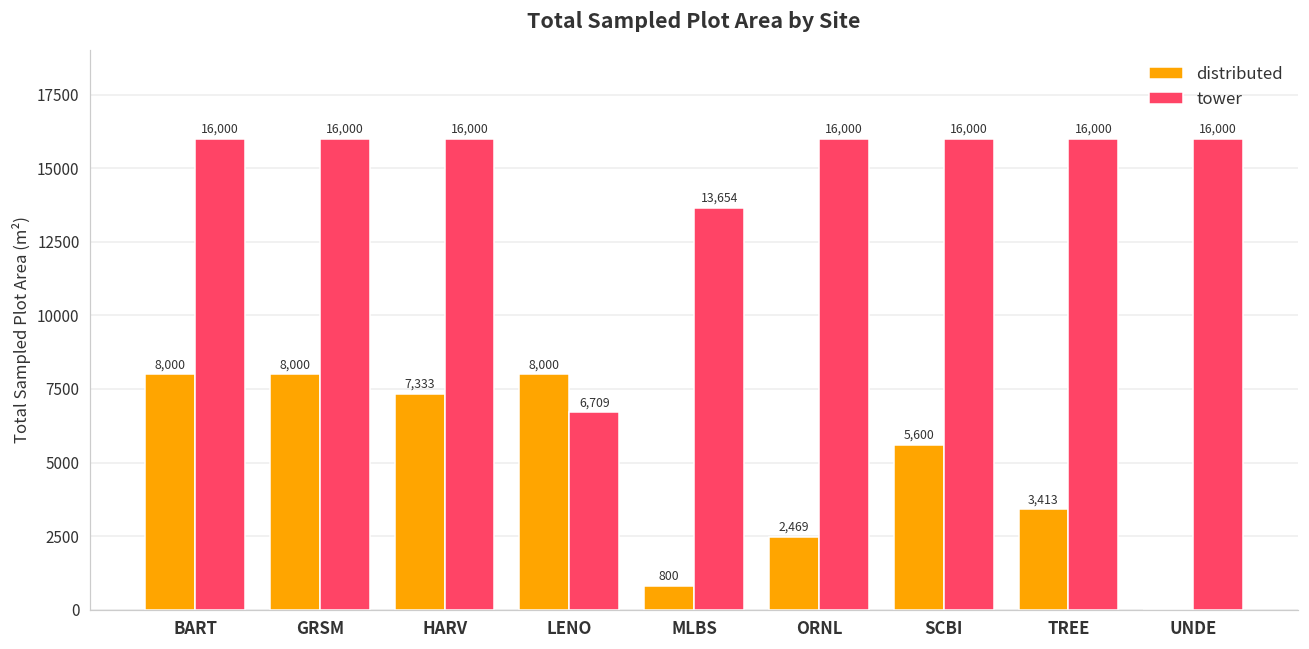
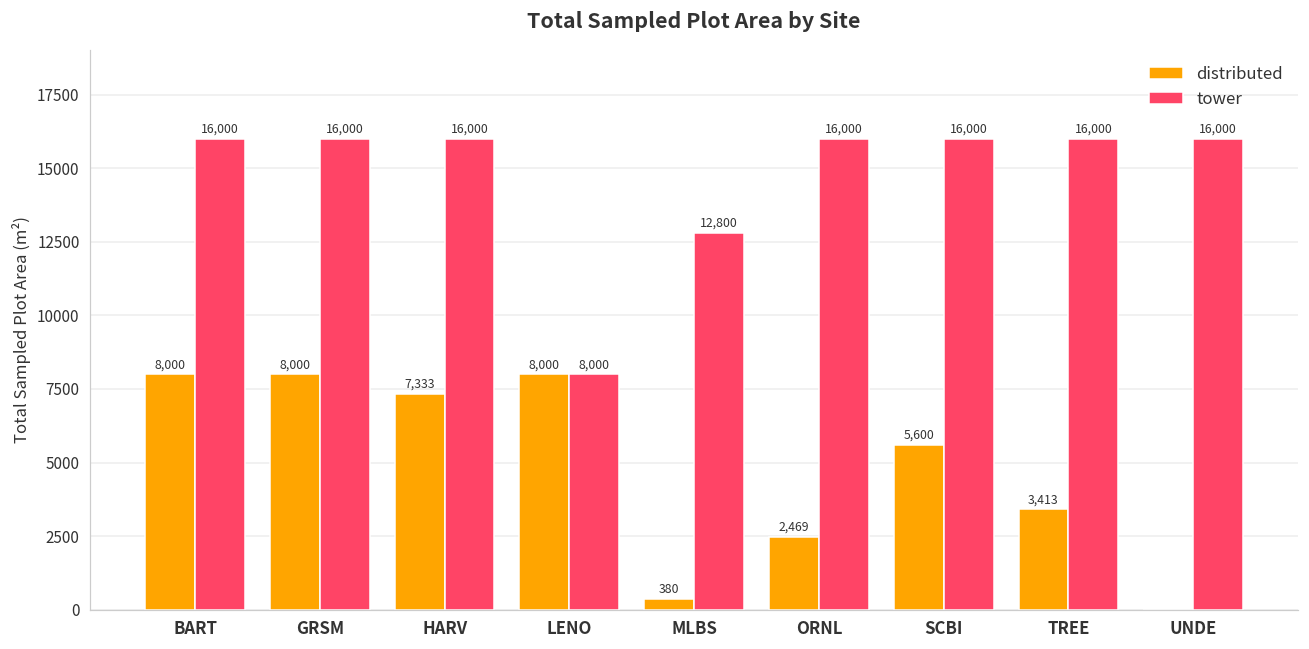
  {
    "distributed": {
      "BART": "8,000",
      "GRSM": "8,000",
      "HARV": "7,333",
      "LENO": "8,000",
-     "MLBS": "800",
+     "MLBS": "380",
      "ORNL": "2,469",
      "SCBI": "5,600",
      "TREE": "3,413"
    },
    "tower": {
      "BART": "16,000",
      "GRSM": "16,000",
      "HARV": "16,000",
-     "LENO": "6,709",
-     "MLBS": "13,654",
+     "LENO": "8,000",
+     "MLBS": "12,800",
      "ORNL": "16,000",
      "SCBI": "16,000",
      "TREE": "16,000",
      "UNDE": "16,000"
    }
  }
